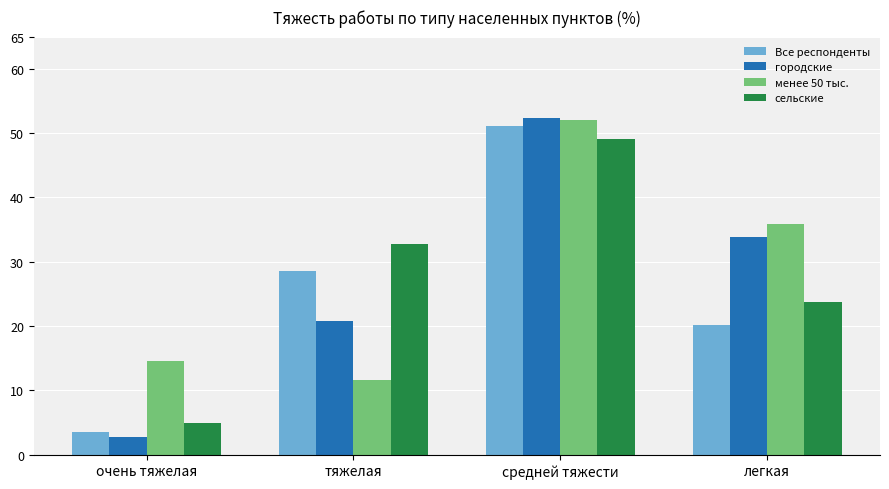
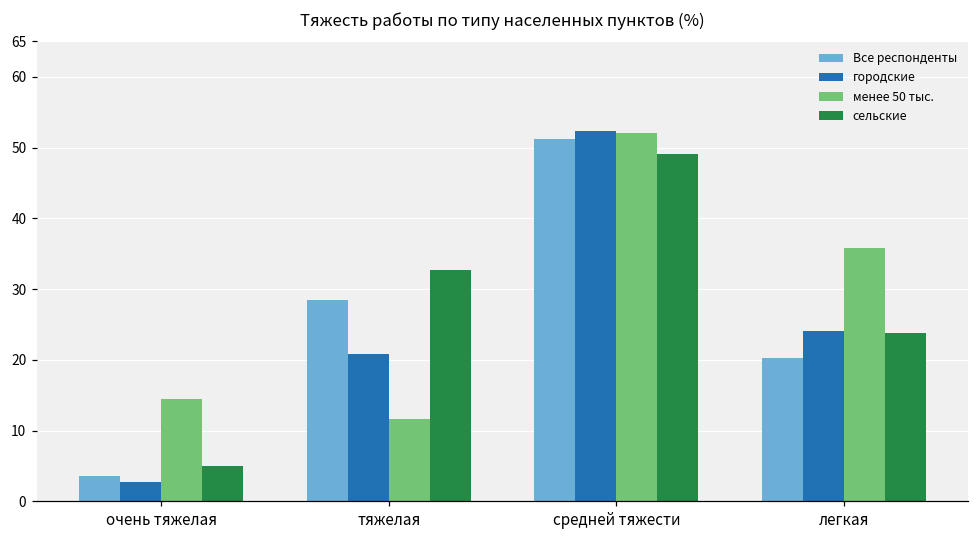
  {
    "Все респонденты": {
      "очень тяжелая": 4,
      "тяжелая": 29,
      "средней тяжести": 51,
      "легкая": 20
    },
    "городские": {
      "очень тяжелая": 3,
      "тяжелая": 21,
      "средней тяжести": 52,
-     "легкая": 34
+     "легкая": 24
    },
    "менее 50 тыс.": {
      "очень тяжелая": 15,
      "тяжелая": 12,
      "средней тяжести": 52,
      "легкая": 36
    },
    "сельские": {
      "очень тяжелая": 5,
      "тяжелая": 33,
      "средней тяжести": 49,
      "легкая": 24
    }
  }
